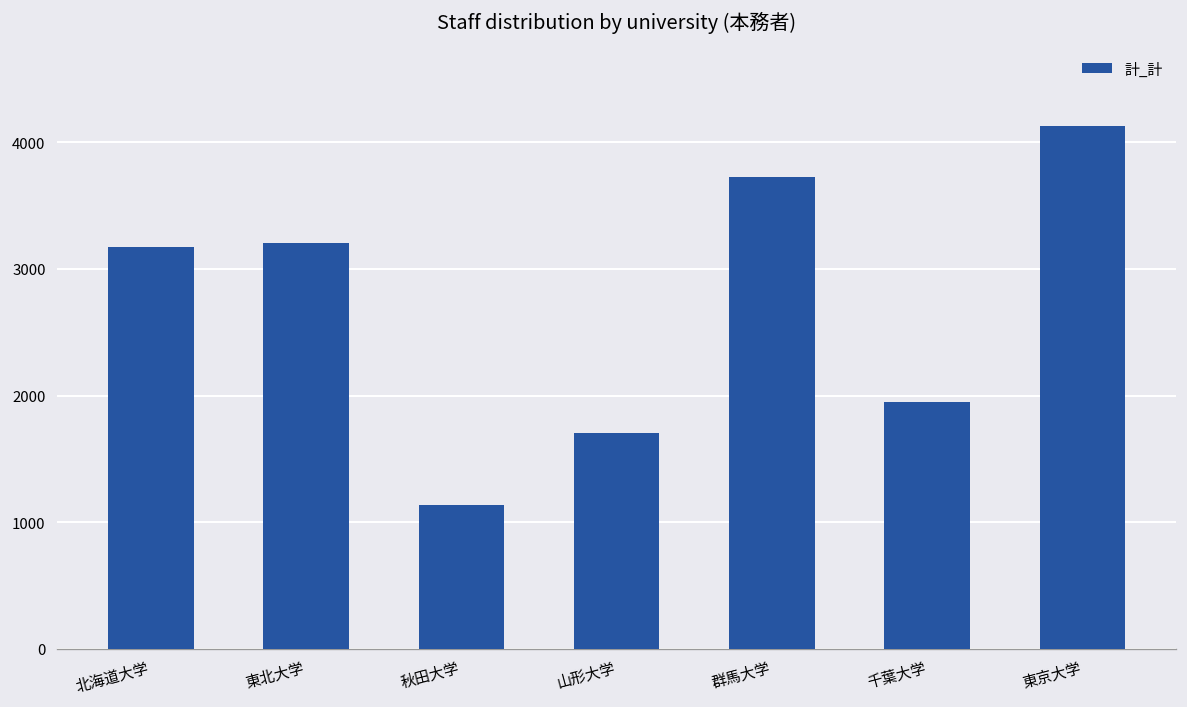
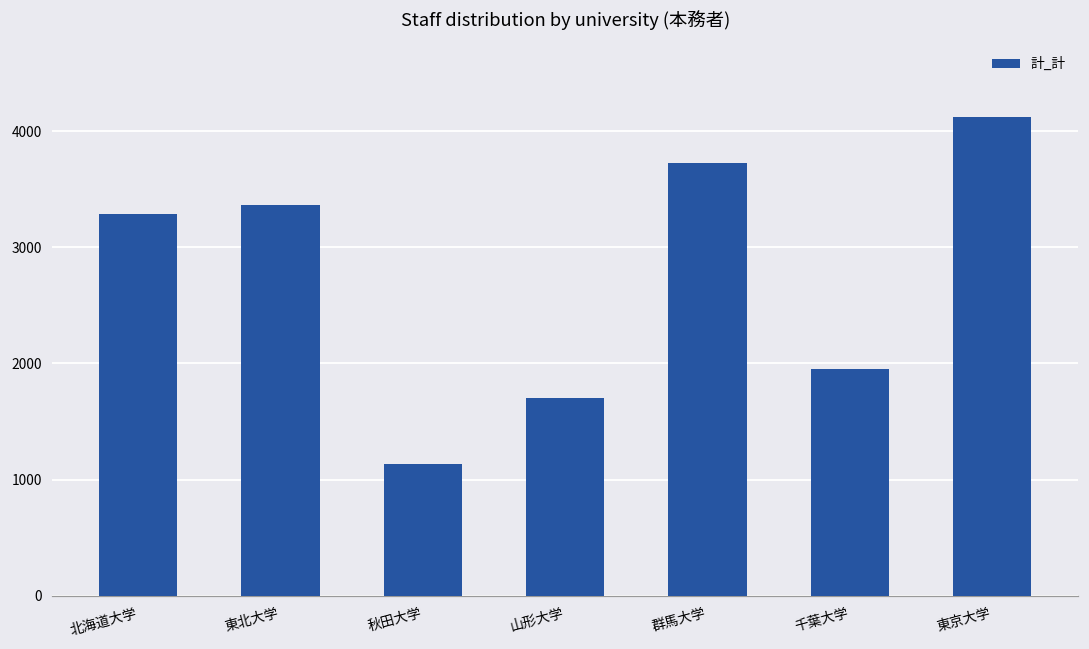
  {
-   "北海道大学": 3170,
-   "東北大学": 3210,
+   "北海道大学": 3290,
+   "東北大学": 3370,
    "秋田大学": 1140,
    "山形大学": 1700,
    "群馬大学": 3730,
    "千葉大学": 1950,
    "東京大学": 4130
  }
